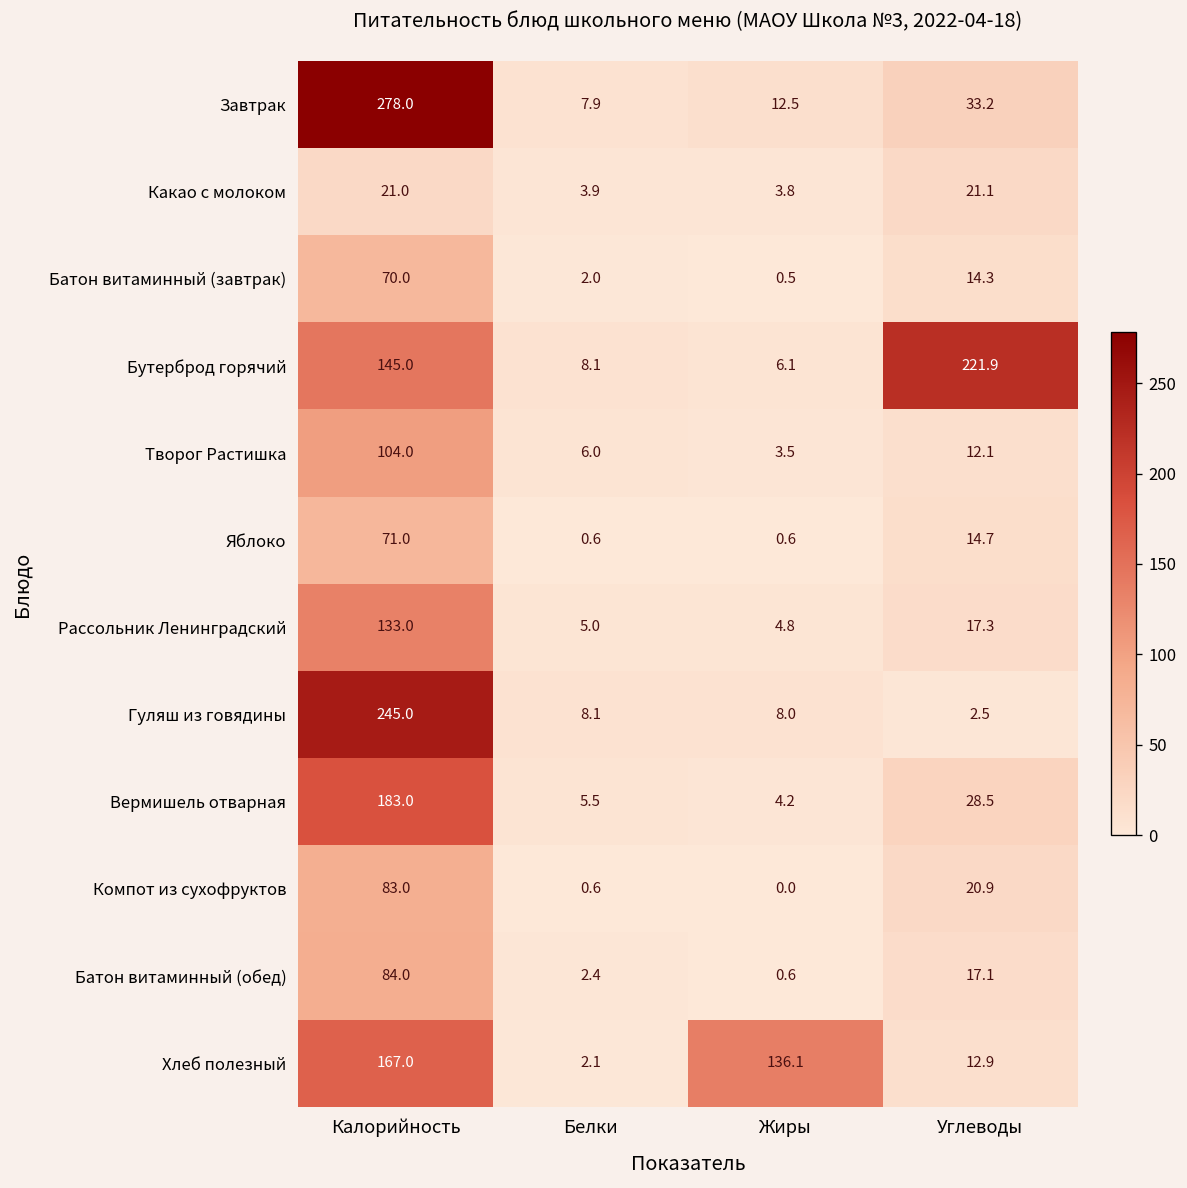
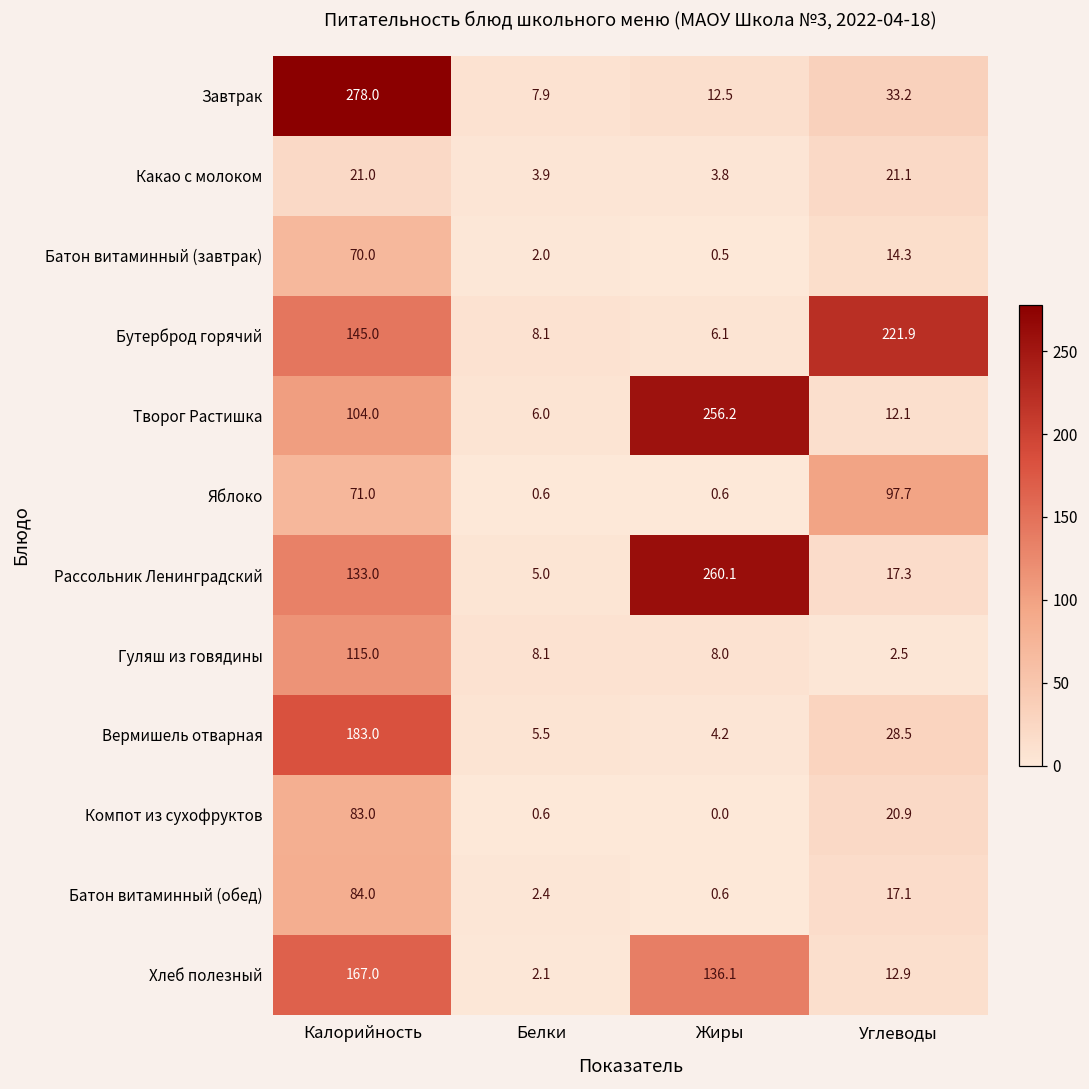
  {
    "Завтрак": {
      "Калорийность": 278.0,
      "Белки": 7.9,
      "Жиры": 12.5,
      "Углеводы": 33.2
    },
    "Какао с молоком": {
      "Калорийность": 21.0,
      "Белки": 3.9,
      "Жиры": 3.8,
      "Углеводы": 21.1
    },
    "Батон витаминный (завтрак)": {
      "Калорийность": 70.0,
      "Белки": 2.0,
      "Жиры": 0.5,
      "Углеводы": 14.3
    },
    "Бутерброд горячий": {
      "Калорийность": 145.0,
      "Белки": 8.1,
      "Жиры": 6.1,
      "Углеводы": 221.9
    },
    "Творог Растишка": {
      "Калорийность": 104.0,
      "Белки": 6.0,
-     "Жиры": 3.5,
+     "Жиры": 256.2,
      "Углеводы": 12.1
    },
    "Яблоко": {
      "Калорийность": 71.0,
      "Белки": 0.6,
      "Жиры": 0.6,
-     "Углеводы": 14.7
+     "Углеводы": 97.7
    },
    "Рассольник Ленинградский": {
      "Калорийность": 133.0,
      "Белки": 5.0,
-     "Жиры": 4.8,
+     "Жиры": 260.1,
      "Углеводы": 17.3
    },
    "Гуляш из говядины": {
-     "Калорийность": 245.0,
+     "Калорийность": 115.0,
      "Белки": 8.1,
      "Жиры": 8.0,
      "Углеводы": 2.5
    },
    "Вермишель отварная": {
      "Калорийность": 183.0,
      "Белки": 5.5,
      "Жиры": 4.2,
      "Углеводы": 28.5
    },
    "Компот из сухофруктов": {
      "Калорийность": 83.0,
      "Белки": 0.6,
      "Жиры": 0.0,
      "Углеводы": 20.9
    },
    "Батон витаминный (обед)": {
      "Калорийность": 84.0,
      "Белки": 2.4,
      "Жиры": 0.6,
      "Углеводы": 17.1
    },
    "Хлеб полезный": {
      "Калорийность": 167.0,
      "Белки": 2.1,
      "Жиры": 136.1,
      "Углеводы": 12.9
    }
  }
